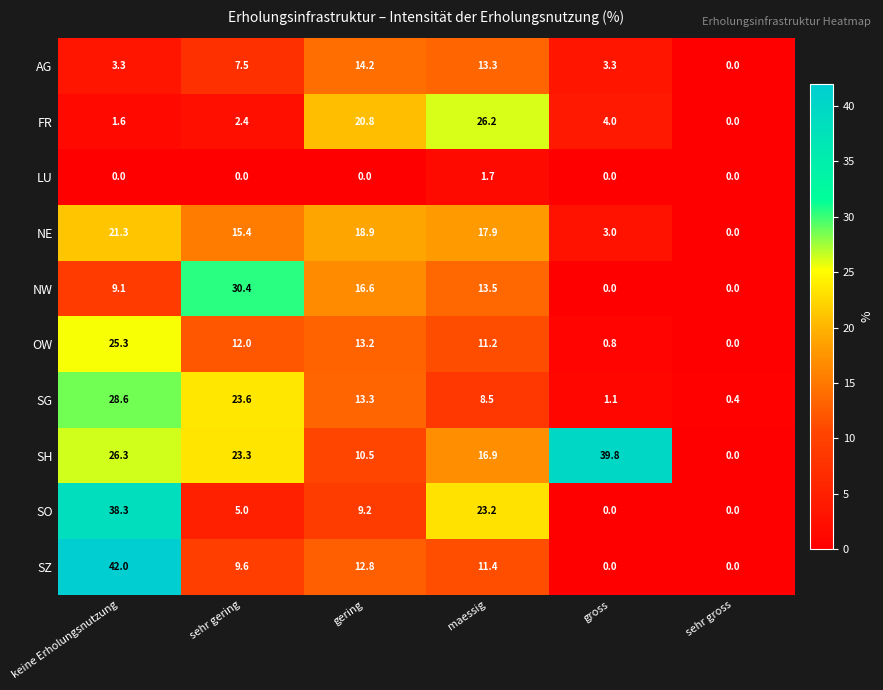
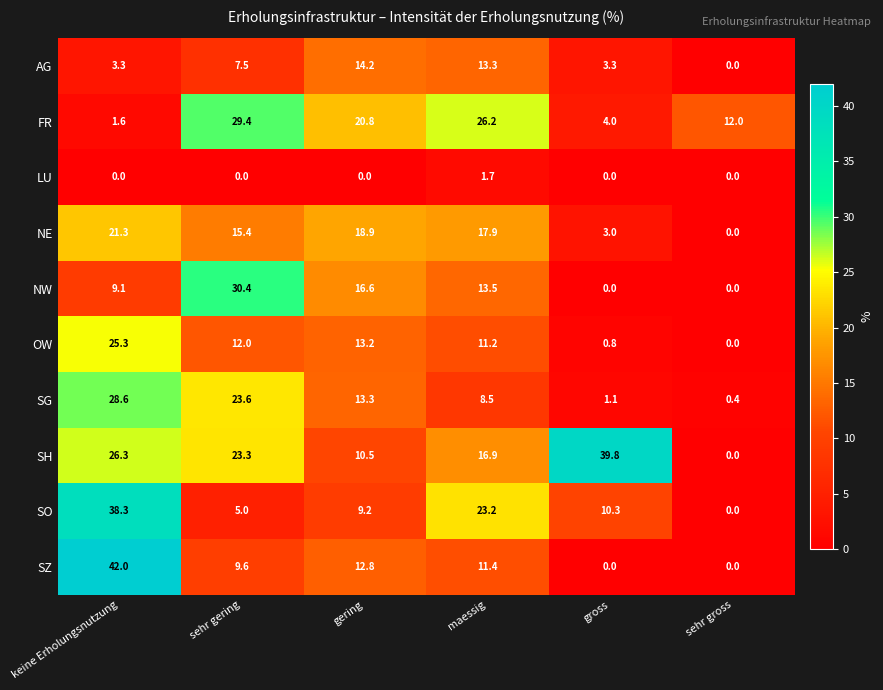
  {
    "AG": {
      "keine Erholungsnutzung": 3.3,
      "sehr gering": 7.5,
      "gering": 14.2,
      "maessig": 13.3,
      "gross": 3.3,
      "sehr gross": 0.0
    },
    "FR": {
      "keine Erholungsnutzung": 1.6,
-     "sehr gering": 2.4,
+     "sehr gering": 29.4,
      "gering": 20.8,
      "maessig": 26.2,
      "gross": 4.0,
-     "sehr gross": 0.0
+     "sehr gross": 12.0
    },
    "LU": {
      "keine Erholungsnutzung": 0.0,
      "sehr gering": 0.0,
      "gering": 0.0,
      "maessig": 1.7,
      "gross": 0.0,
      "sehr gross": 0.0
    },
    "NE": {
      "keine Erholungsnutzung": 21.3,
      "sehr gering": 15.4,
      "gering": 18.9,
      "maessig": 17.9,
      "gross": 3.0,
      "sehr gross": 0.0
    },
    "NW": {
      "keine Erholungsnutzung": 9.1,
      "sehr gering": 30.4,
      "gering": 16.6,
      "maessig": 13.5,
      "gross": 0.0,
      "sehr gross": 0.0
    },
    "OW": {
      "keine Erholungsnutzung": 25.3,
      "sehr gering": 12.0,
      "gering": 13.2,
      "maessig": 11.2,
      "gross": 0.8,
      "sehr gross": 0.0
    },
    "SG": {
      "keine Erholungsnutzung": 28.6,
      "sehr gering": 23.6,
      "gering": 13.3,
      "maessig": 8.5,
      "gross": 1.1,
      "sehr gross": 0.4
    },
    "SH": {
      "keine Erholungsnutzung": 26.3,
      "sehr gering": 23.3,
      "gering": 10.5,
      "maessig": 16.9,
      "gross": 39.8,
      "sehr gross": 0.0
    },
    "SO": {
      "keine Erholungsnutzung": 38.3,
      "sehr gering": 5.0,
      "gering": 9.2,
      "maessig": 23.2,
-     "gross": 0.0,
+     "gross": 10.3,
      "sehr gross": 0.0
    },
    "SZ": {
      "keine Erholungsnutzung": 42.0,
      "sehr gering": 9.6,
      "gering": 12.8,
      "maessig": 11.4,
      "gross": 0.0,
      "sehr gross": 0.0
    }
  }
